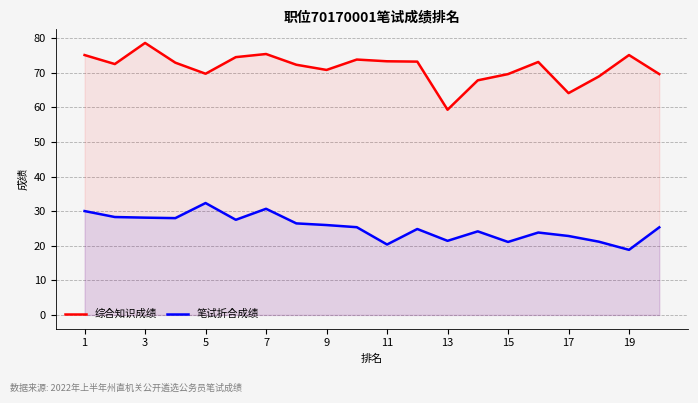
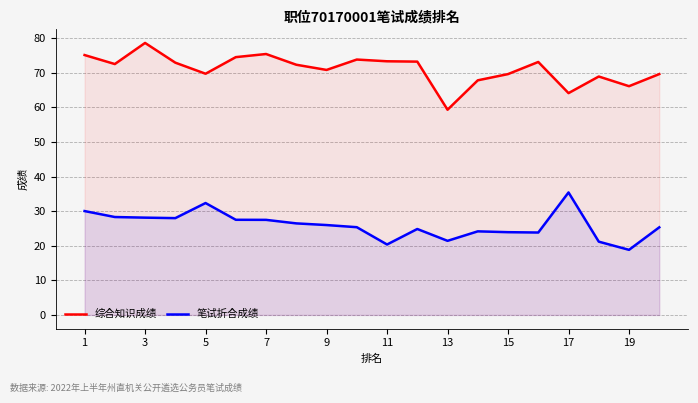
  {
    "综合知识成绩": {
      "1": 75,
      "3": 79,
      "5": 70,
      "7": 75,
      "9": 71,
      "11": 73,
      "13": 59,
      "15": 70,
      "17": 64,
-     "19": 75
+     "19": 66
    },
    "笔试折合成绩": {
      "1": 30,
      "3": 28,
      "5": 32,
-     "7": 31,
+     "7": 27,
      "9": 26,
      "11": 20,
      "13": 21,
-     "15": 21,
-     "17": 23,
+     "15": 24,
+     "17": 35,
      "19": 19
    }
  }
